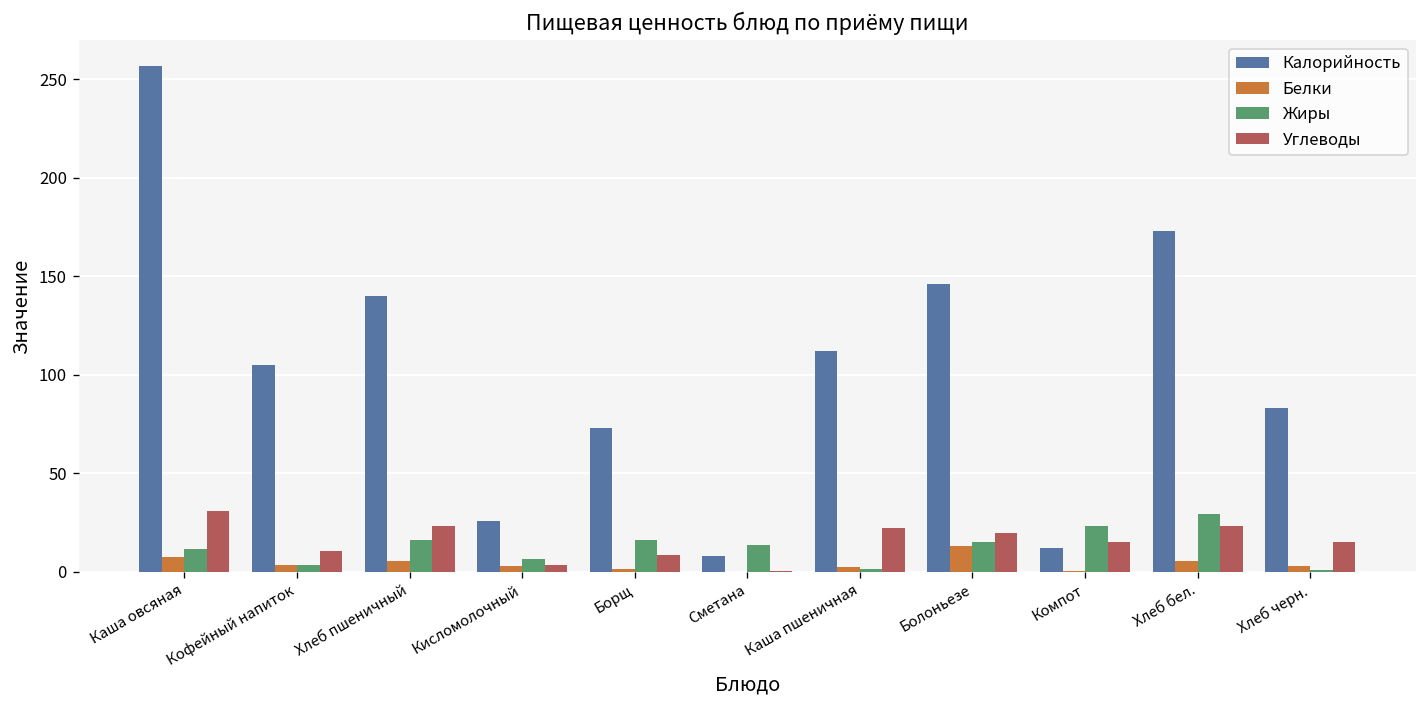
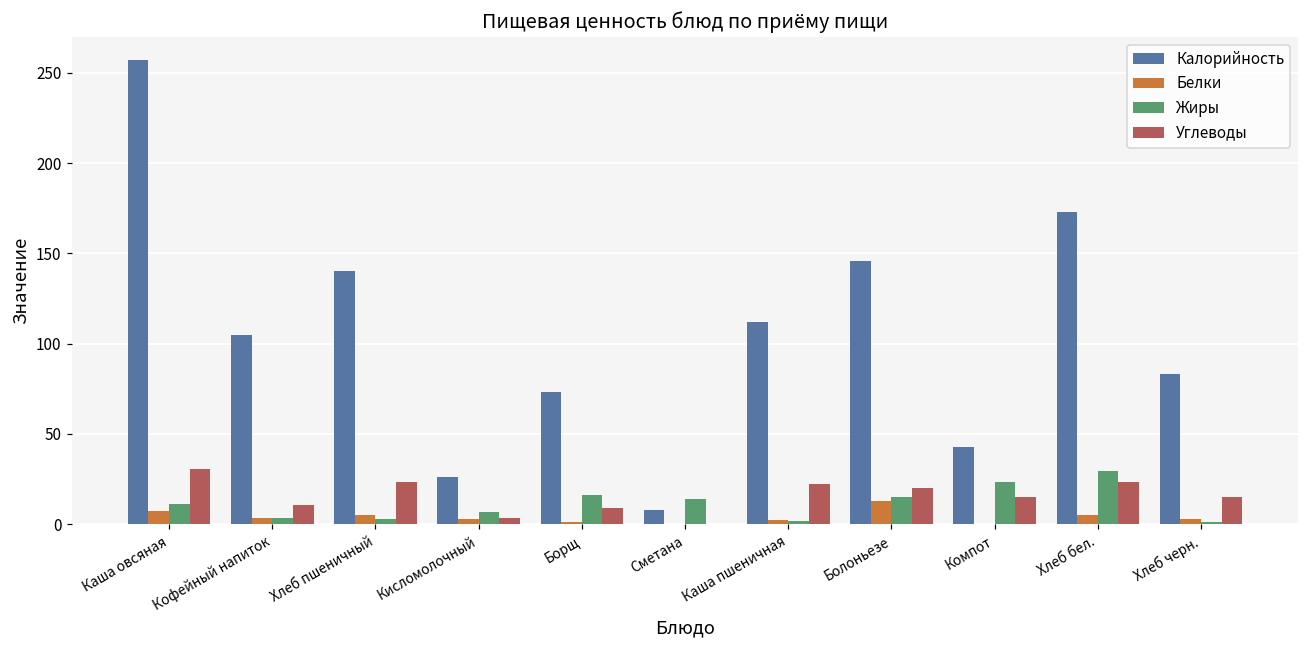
  {
    "Калорийность": {
      "Каша овсяная": 257,
      "Кофейный напиток": 105,
      "Хлеб пшеничный": 140,
      "Кисломолочный": 26,
      "Борщ": 73,
      "Сметана": 8,
      "Каша пшеничная": 112,
      "Болоньезе": 146,
-     "Компот": 12,
+     "Компот": 43,
      "Хлеб бел.": 173,
      "Хлеб черн.": 83
    },
    "Жиры": {
      "Каша овсяная": 11,
      "Кофейный напиток": 4,
-     "Хлеб пшеничный": 16,
+     "Хлеб пшеничный": 3,
      "Кисломолочный": 7,
      "Борщ": 16,
      "Сметана": 14,
      "Болоньезе": 15,
      "Компот": 23,
      "Хлеб бел.": 29
    }
  }
